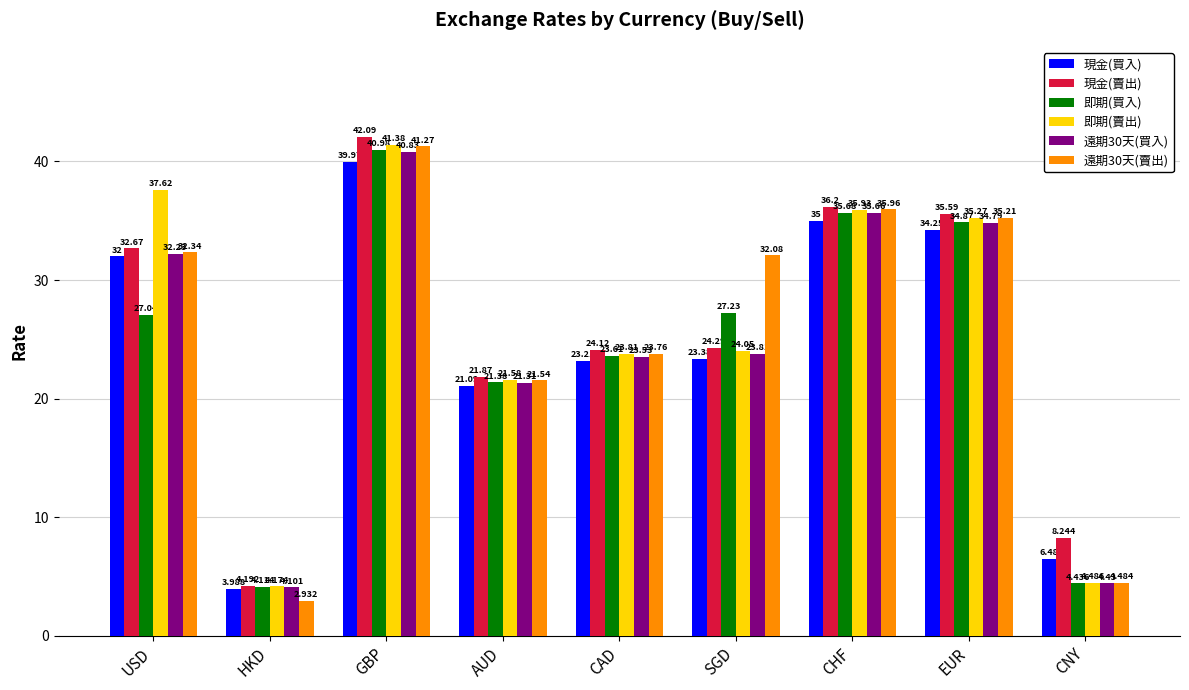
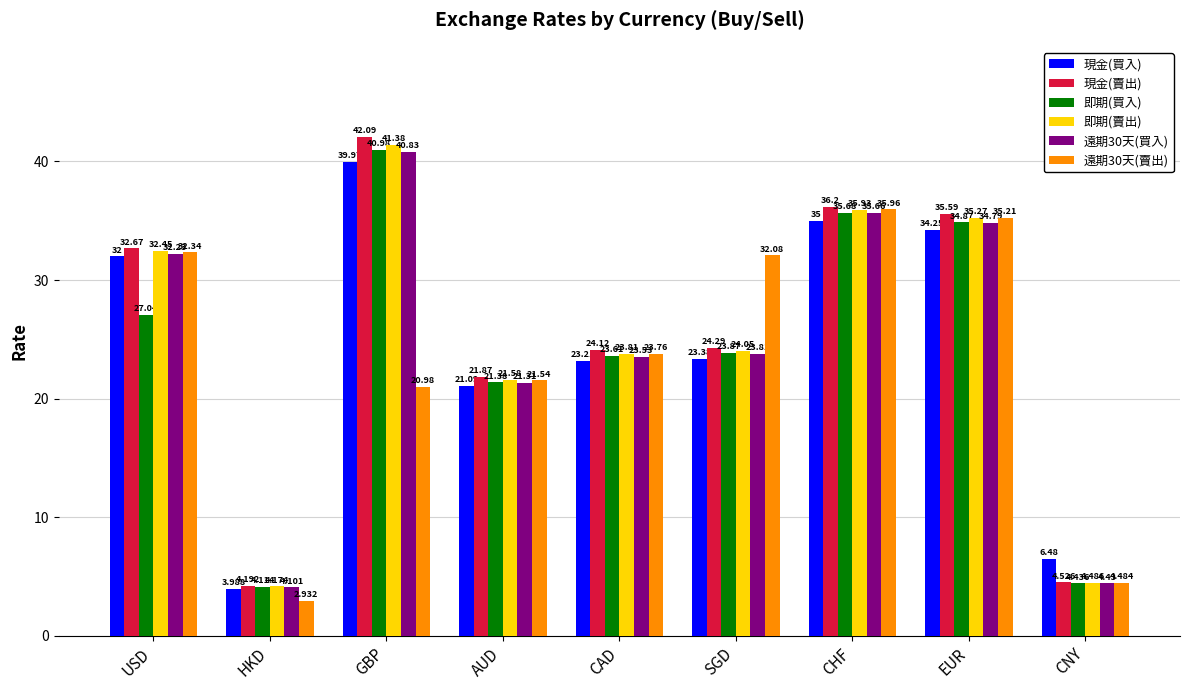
  {
    "現金(買入)": {
      "USD": 32,
      "GBP": 39.97,
      "AUD": 21.09,
      "CAD": 23.21,
      "SGD": 23.38,
      "CHF": 35,
      "EUR": 34.25,
      "CNY": 6.48
    },
    "現金(賣出)": {
      "USD": 32.67,
      "GBP": 42.09,
      "AUD": 21.87,
      "CAD": 24.12,
      "SGD": 24.29,
      "CHF": 36.2,
      "EUR": 35.59,
-     "CNY": 8.244
+     "CNY": 4.526
    },
    "即期(買入)": {
      "USD": 27.04,
-     "SGD": 27.23
+     "SGD": 23.87
    },
    "即期(賣出)": {
-     "USD": 37.62
+     "USD": 32.45
    },
    "遠期30天(賣出)": {
      "HKD": 2.932,
-     "GBP": 41.27,
+     "GBP": 20.98,
      "SGD": 32.08
    }
  }
